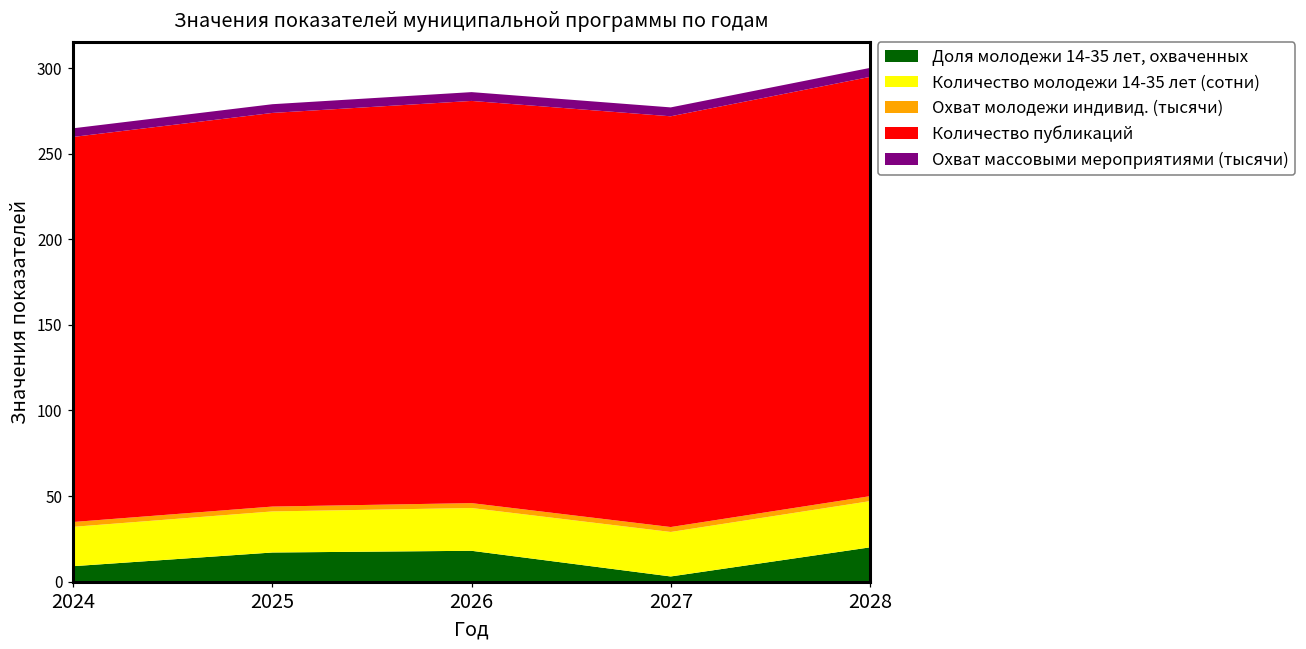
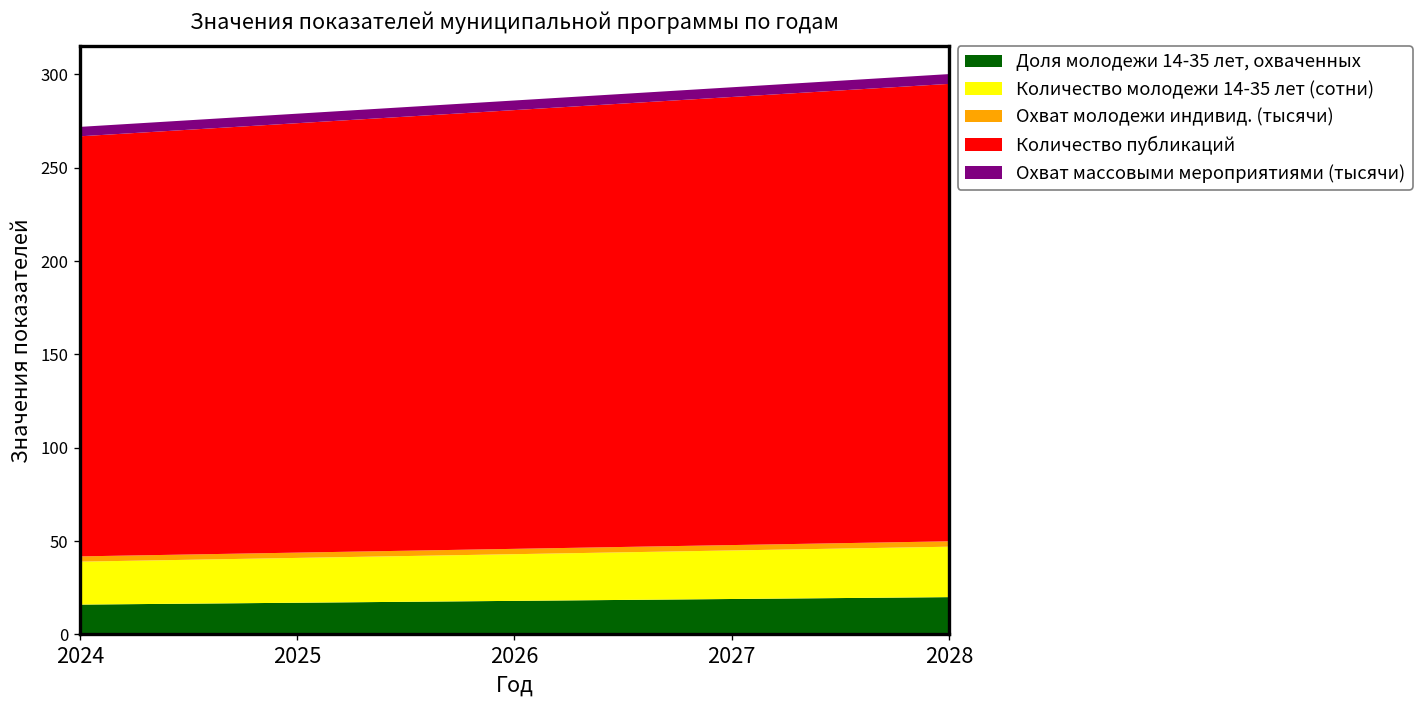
  {
    "Доля молодежи 14-35 лет, охваченных": {
-     "2024": 9,
-     "2027": 3
+     "2024": 16,
+     "2027": 19
    },
    "Охват массовыми мероприятиями (тысячи)": {
      "2024": 5,
      "2025": 5,
      "2026": 5,
      "2027": 5,
      "2028": 5
    }
  }
